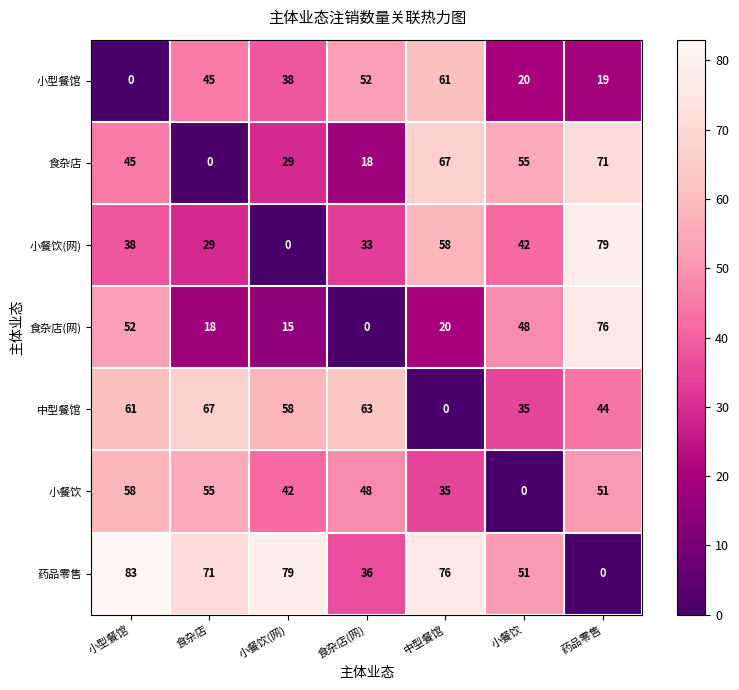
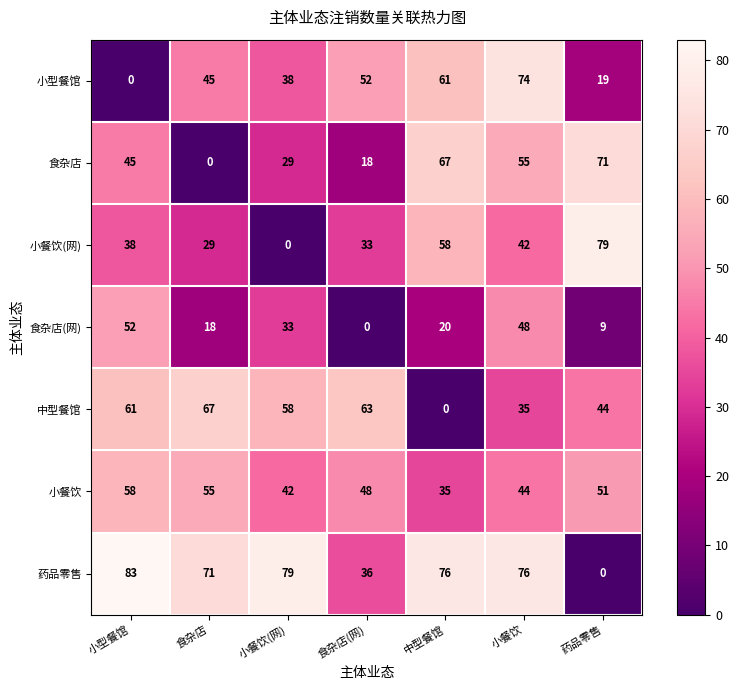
  {
    "小型餐馆": {
      "小型餐馆": 0,
      "食杂店": 45,
      "小餐饮(网)": 38,
      "食杂店(网)": 52,
      "中型餐馆": 61,
-     "小餐饮": 20,
+     "小餐饮": 74,
      "药品零售": 19
    },
    "食杂店": {
      "小型餐馆": 45,
      "食杂店": 0,
      "小餐饮(网)": 29,
      "食杂店(网)": 18,
      "中型餐馆": 67,
      "小餐饮": 55,
      "药品零售": 71
    },
    "小餐饮(网)": {
      "小型餐馆": 38,
      "食杂店": 29,
      "小餐饮(网)": 0,
      "食杂店(网)": 33,
      "中型餐馆": 58,
      "小餐饮": 42,
      "药品零售": 79
    },
    "食杂店(网)": {
      "小型餐馆": 52,
      "食杂店": 18,
-     "小餐饮(网)": 15,
+     "小餐饮(网)": 33,
      "食杂店(网)": 0,
      "中型餐馆": 20,
      "小餐饮": 48,
-     "药品零售": 76
+     "药品零售": 9
    },
    "中型餐馆": {
      "小型餐馆": 61,
      "食杂店": 67,
      "小餐饮(网)": 58,
      "食杂店(网)": 63,
      "中型餐馆": 0,
      "小餐饮": 35,
      "药品零售": 44
    },
    "小餐饮": {
      "小型餐馆": 58,
      "食杂店": 55,
      "小餐饮(网)": 42,
      "食杂店(网)": 48,
      "中型餐馆": 35,
-     "小餐饮": 0,
+     "小餐饮": 44,
      "药品零售": 51
    },
    "药品零售": {
      "小型餐馆": 83,
      "食杂店": 71,
      "小餐饮(网)": 79,
      "食杂店(网)": 36,
      "中型餐馆": 76,
-     "小餐饮": 51,
+     "小餐饮": 76,
      "药品零售": 0
    }
  }
